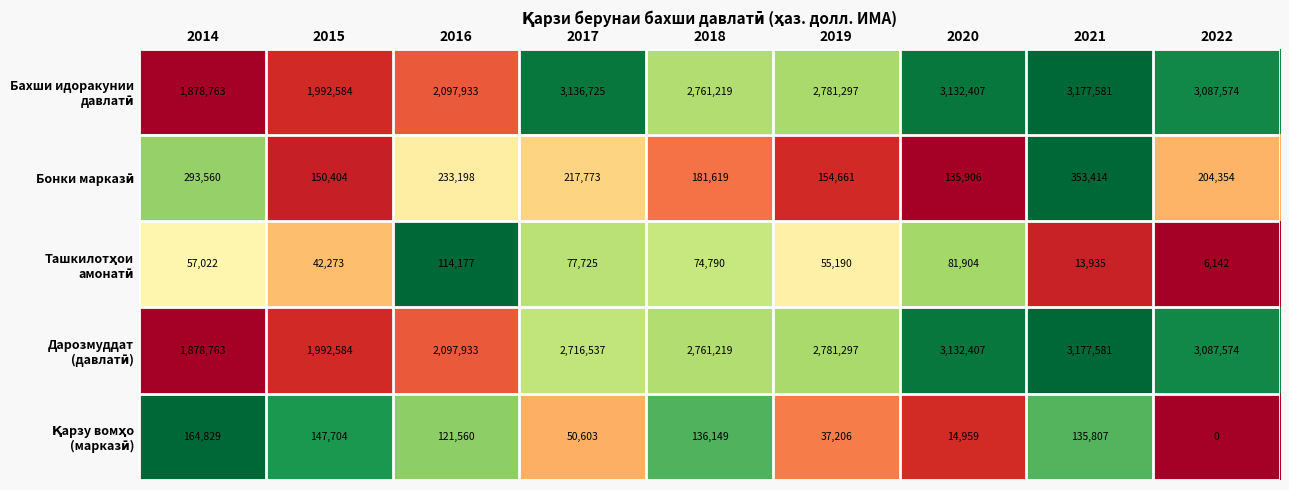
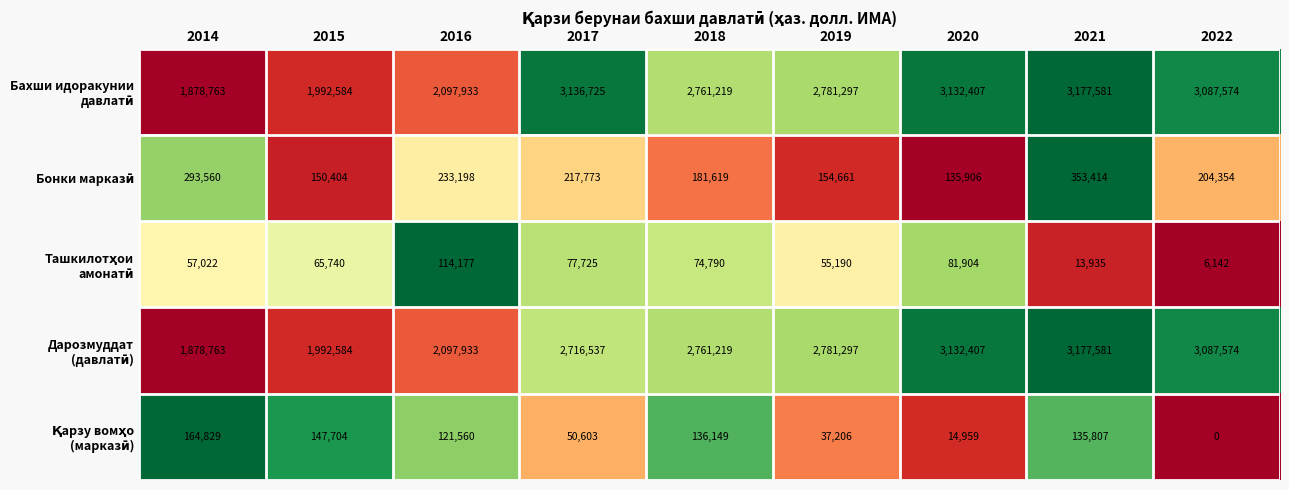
  {
    "Бахши идоракунии давлатӣ": {
      "2014": "1,878,763",
      "2015": "1,992,584",
      "2016": "2,097,933",
      "2017": "3,136,725",
      "2018": "2,761,219",
      "2019": "2,781,297",
      "2020": "3,132,407",
      "2021": "3,177,581",
      "2022": "3,087,574"
    },
    "Бонки марказӣ": {
      "2014": "293,560",
      "2015": "150,404",
      "2016": "233,198",
      "2017": "217,773",
      "2018": "181,619",
      "2019": "154,661",
      "2020": "135,906",
      "2021": "353,414",
      "2022": "204,354"
    },
    "Ташкилотҳои амонатӣ": {
      "2014": "57,022",
-     "2015": "42,273",
+     "2015": "65,740",
      "2016": "114,177",
      "2017": "77,725",
      "2018": "74,790",
      "2019": "55,190",
      "2020": "81,904",
      "2021": "13,935",
      "2022": "6,142"
    },
    "Дарозмуддат (давлатӣ)": {
      "2014": "1,878,763",
      "2015": "1,992,584",
      "2016": "2,097,933",
      "2017": "2,716,537",
      "2018": "2,761,219",
      "2019": "2,781,297",
      "2020": "3,132,407",
      "2021": "3,177,581",
      "2022": "3,087,574"
    },
    "Қарзу вомҳо (марказӣ)": {
      "2014": "164,829",
      "2015": "147,704",
      "2016": "121,560",
      "2017": "50,603",
      "2018": "136,149",
      "2019": "37,206",
      "2020": "14,959",
      "2021": "135,807",
      "2022": "0"
    }
  }
